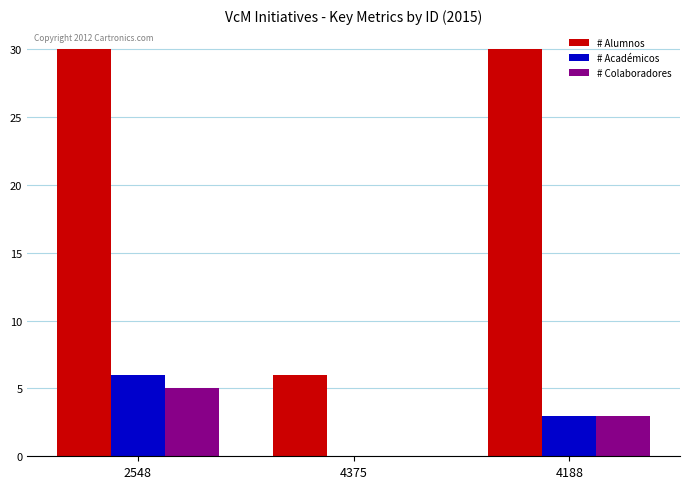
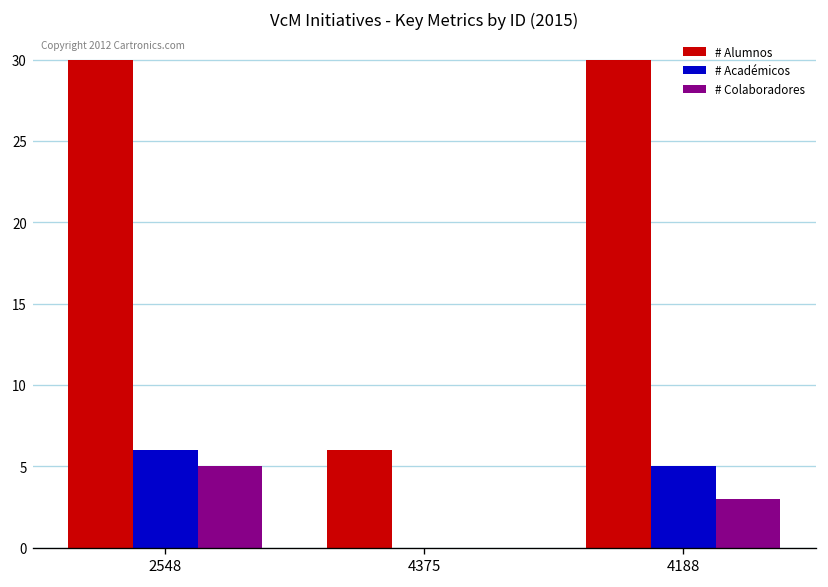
  {
    "# Alumnos": {
      "4375": 6,
      "4188": 30
    },
    "# Académicos": {
      "2548": 6,
      "4375": 0,
-     "4188": 3
+     "4188": 5
    },
    "# Colaboradores": {
      "2548": 5,
      "4375": 0,
      "4188": 3
    }
  }
